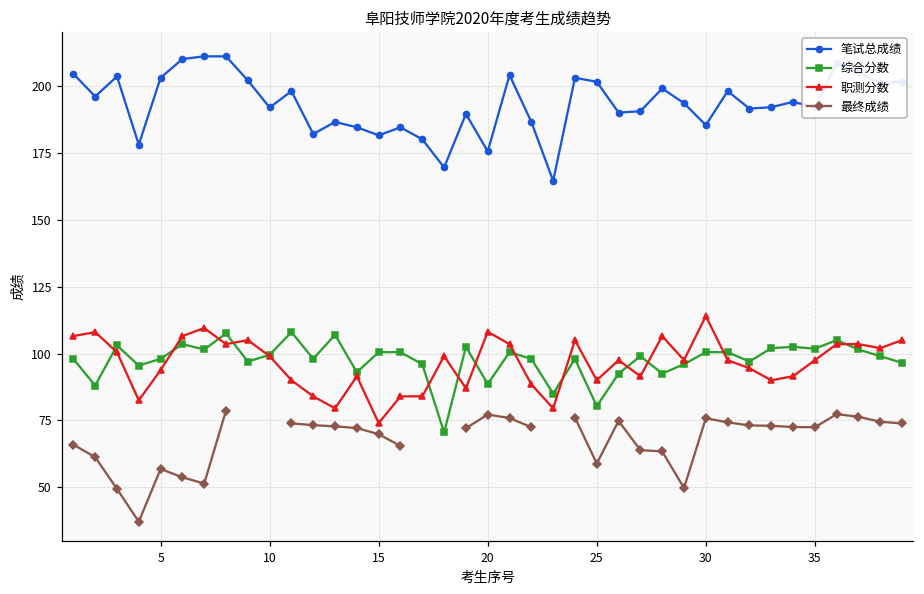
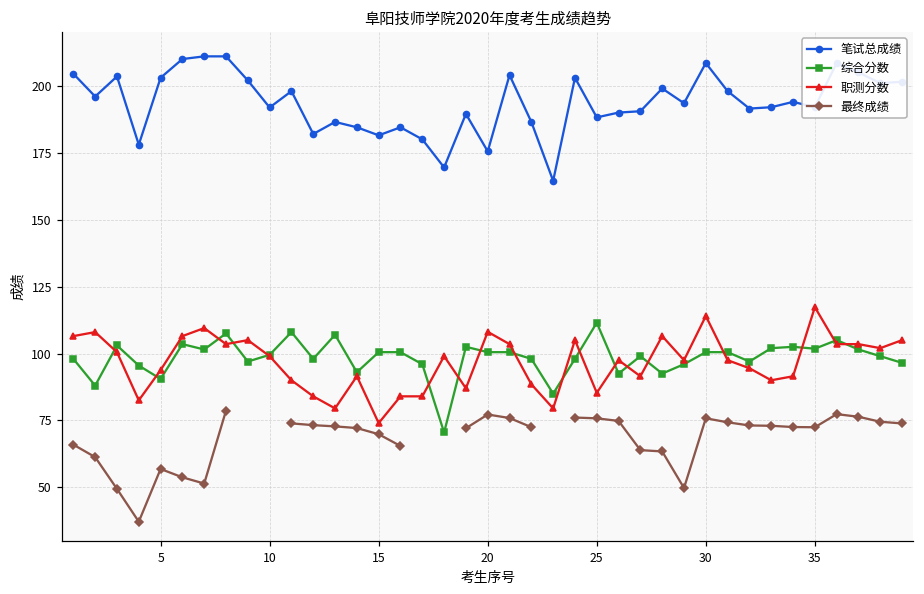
  {
    "笔试总成绩": {
      "5": 203,
      "10": 192,
      "15": 182,
      "20": 176,
-     "25": 202,
-     "30": 185
+     "25": 188,
+     "30": 209
    },
    "综合分数": {
-     "5": 98,
+     "5": 91,
      "15": 101,
-     "20": 89,
-     "25": 80,
+     "20": 101,
+     "25": 112,
      "30": 101,
      "35": 102
    },
    "职测分数": {
      "5": 94,
      "15": 74,
      "20": 108,
-     "25": 90,
+     "25": 85,
      "30": 114,
-     "35": 98
+     "35": 117
    },
    "最终成绩": {
      "5": 57,
      "15": 70,
      "20": 77,
-     "25": 59,
+     "25": 76,
      "30": 76,
      "35": 72
    }
  }
